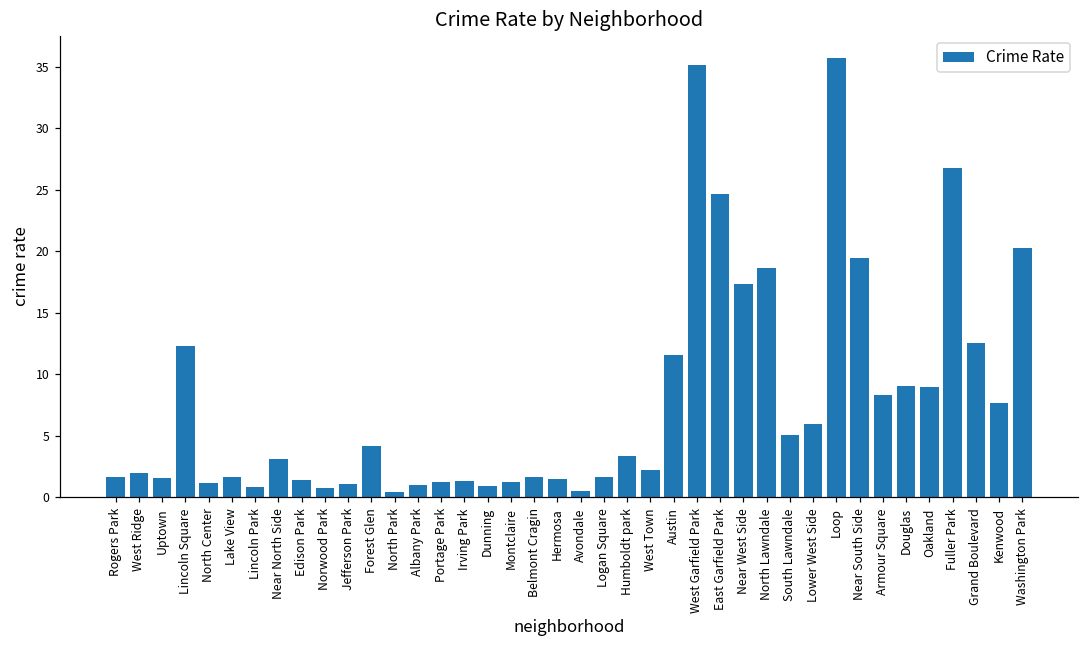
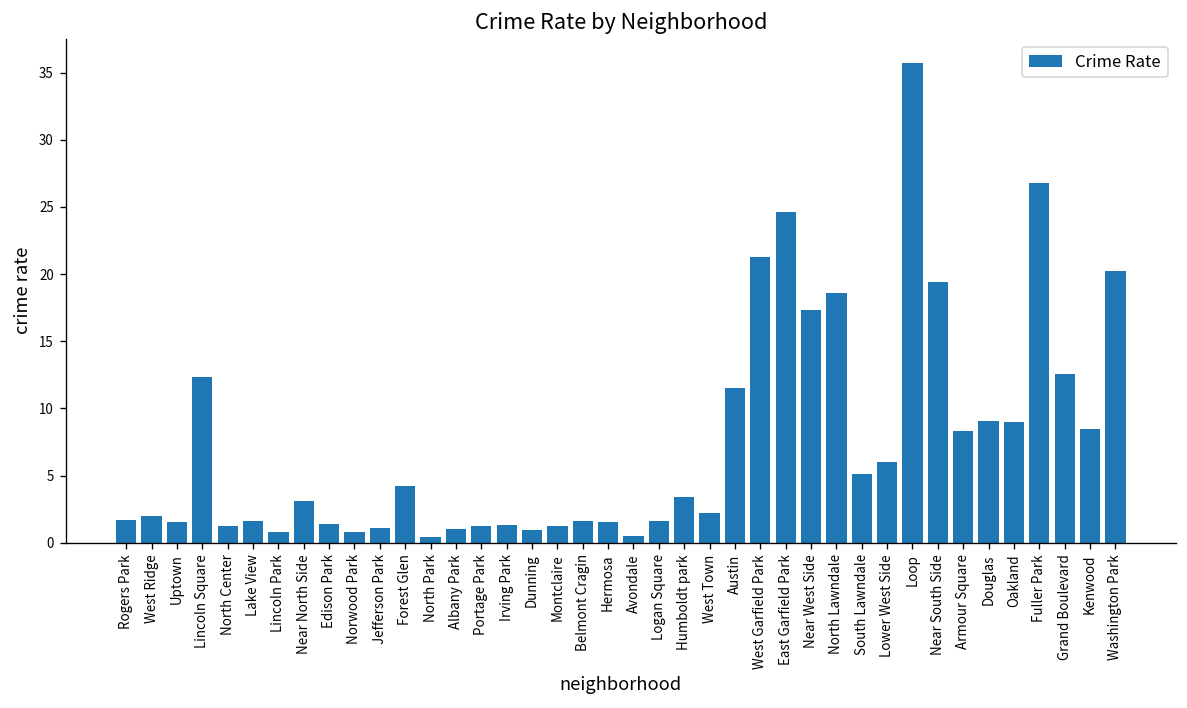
  {
    "Rogers Park": 1.7,
    "West Ridge": 2.0,
    "Uptown": 1.6,
    "Lincoln Square": 12.3,
    "North Center": 1.2,
    "Lake View": 1.6,
    "Lincoln Park": 0.8,
    "Near North Side": 3.1,
    "Edison Park": 1.4,
    "Norwood Park": 0.8,
    "Jefferson Park": 1.1,
    "Forest Glen": 4.2,
    "North Park": 0.5,
    "Albany Park": 1.0,
    "Portage Park": 1.3,
    "Irving Park": 1.3,
    "Dunning": 0.9,
    "Montclaire": 1.2,
    "Belmont Cragin": 1.6,
    "Hermosa": 1.5,
    "Avondale": 0.5,
    "Logan Square": 1.6,
    "Humboldt park": 3.4,
    "West Town": 2.2,
    "Austin": 11.5,
-   "West Garfield Park": 35.2,
+   "West Garfield Park": 21.3,
    "East Garfield Park": 24.6,
    "Near West Side": 17.3,
    "North Lawndale": 18.6,
    "South Lawndale": 5.1,
    "Lower West Side": 6.0,
    "Loop": 35.7,
    "Near South Side": 19.4,
    "Armour Square": 8.3,
    "Douglas": 9.1,
    "Oakland": 9.0,
    "Fuller Park": 26.8,
    "Grand Boulevard": 12.6,
-   "Kenwood": 7.7,
+   "Kenwood": 8.5,
    "Washington Park": 20.2
  }
